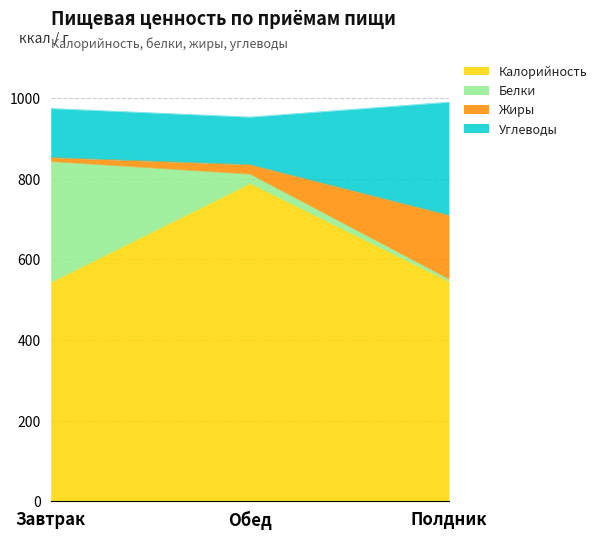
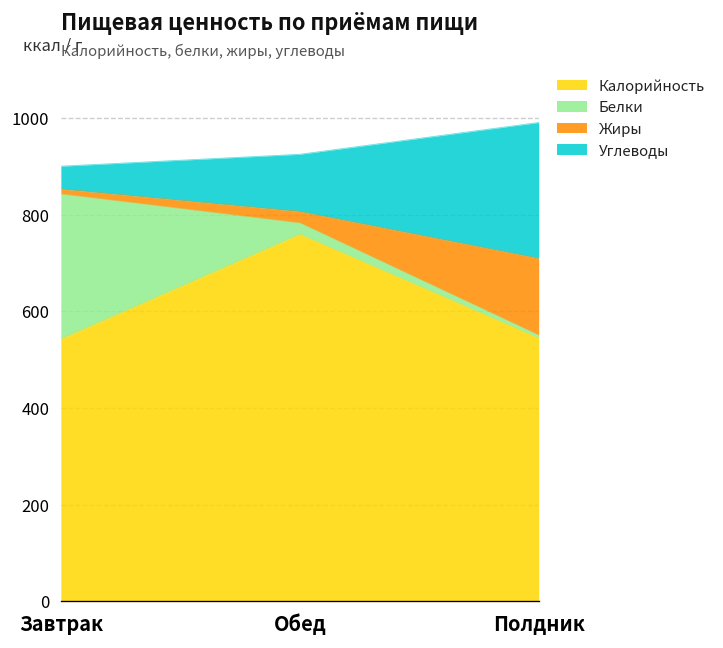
  {
    "Калорийность": {
      "Завтрак": 540,
-     "Обед": 790
+     "Обед": 760
    },
    "Белки": {
      "Завтрак": 300,
      "Обед": 20
    },
    "Жиры": {
      "Завтрак": 10,
      "Обед": 20,
      "Полдник": 160
    },
    "Углеводы": {
-     "Завтрак": 120,
+     "Завтрак": 50,
      "Обед": 120,
      "Полдник": 280
    }
  }
